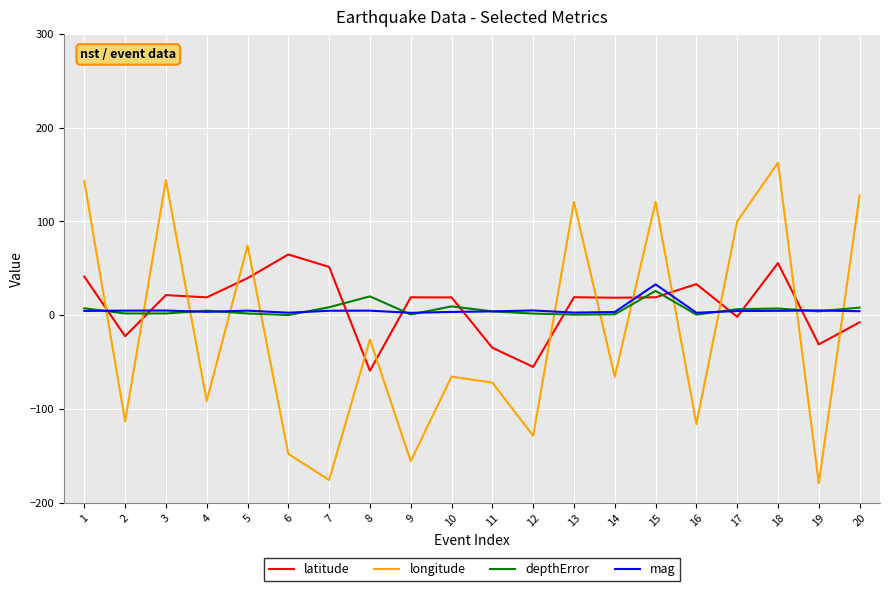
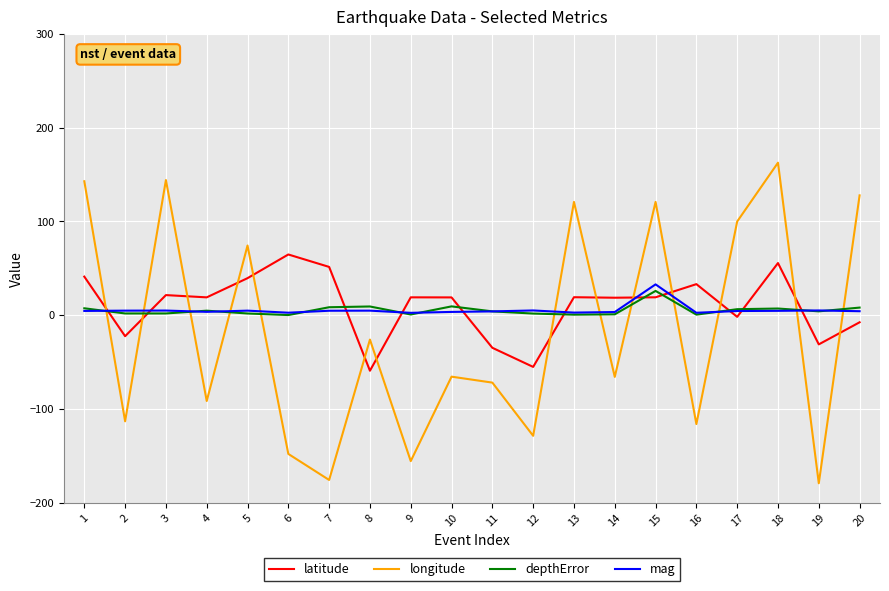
  {
    "latitude": {
      "1": 40,
      "2": -20,
      "3": 20,
      "4": 20,
      "5": 40,
      "6": 60,
      "7": 50,
      "8": -60,
      "9": 20,
      "10": 20,
      "11": -30,
      "12": -60,
      "13": 20,
      "14": 20,
      "15": 20,
      "16": 30,
      "17": 0,
      "18": 60,
      "19": -30,
      "20": -10
    },
    "longitude": {
      "1": 140,
      "2": -110,
      "3": 140,
      "4": -90,
      "5": 70,
      "6": -150,
      "7": -180,
      "8": -30,
      "9": -160,
      "10": -70,
      "11": -70,
      "12": -130,
      "13": 120,
      "14": -70,
      "15": 120,
      "16": -120,
      "17": 100,
      "18": 160,
      "19": -180,
      "20": 130
    },
    "depthError": {
      "1": 10,
      "2": 0,
      "3": 0,
      "5": 0,
      "7": 10,
-     "8": 20,
+     "8": 10,
      "10": 10,
      "12": 0,
      "15": 30,
      "20": 10
    },
    "mag": {
      "1": 0,
      "2": 0,
      "3": 10,
      "5": 0,
      "7": 0,
      "8": 0,
      "10": 0,
      "12": 10,
      "15": 30,
      "20": 0
    }
  }
